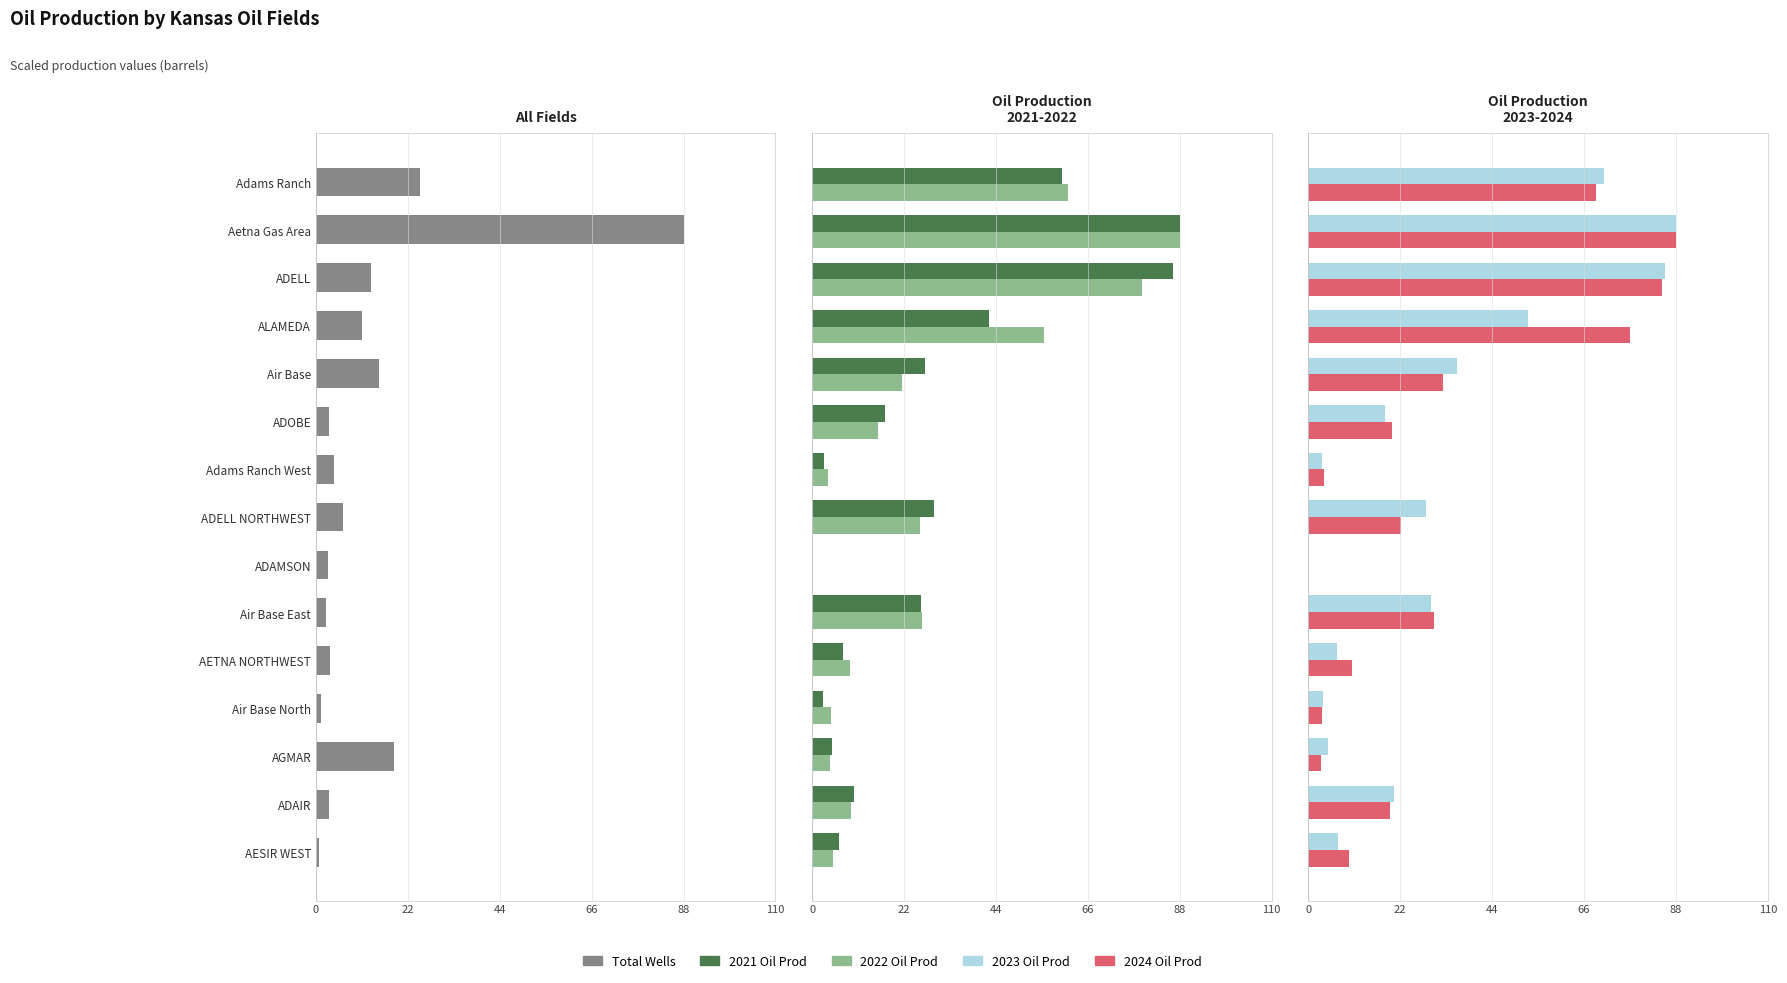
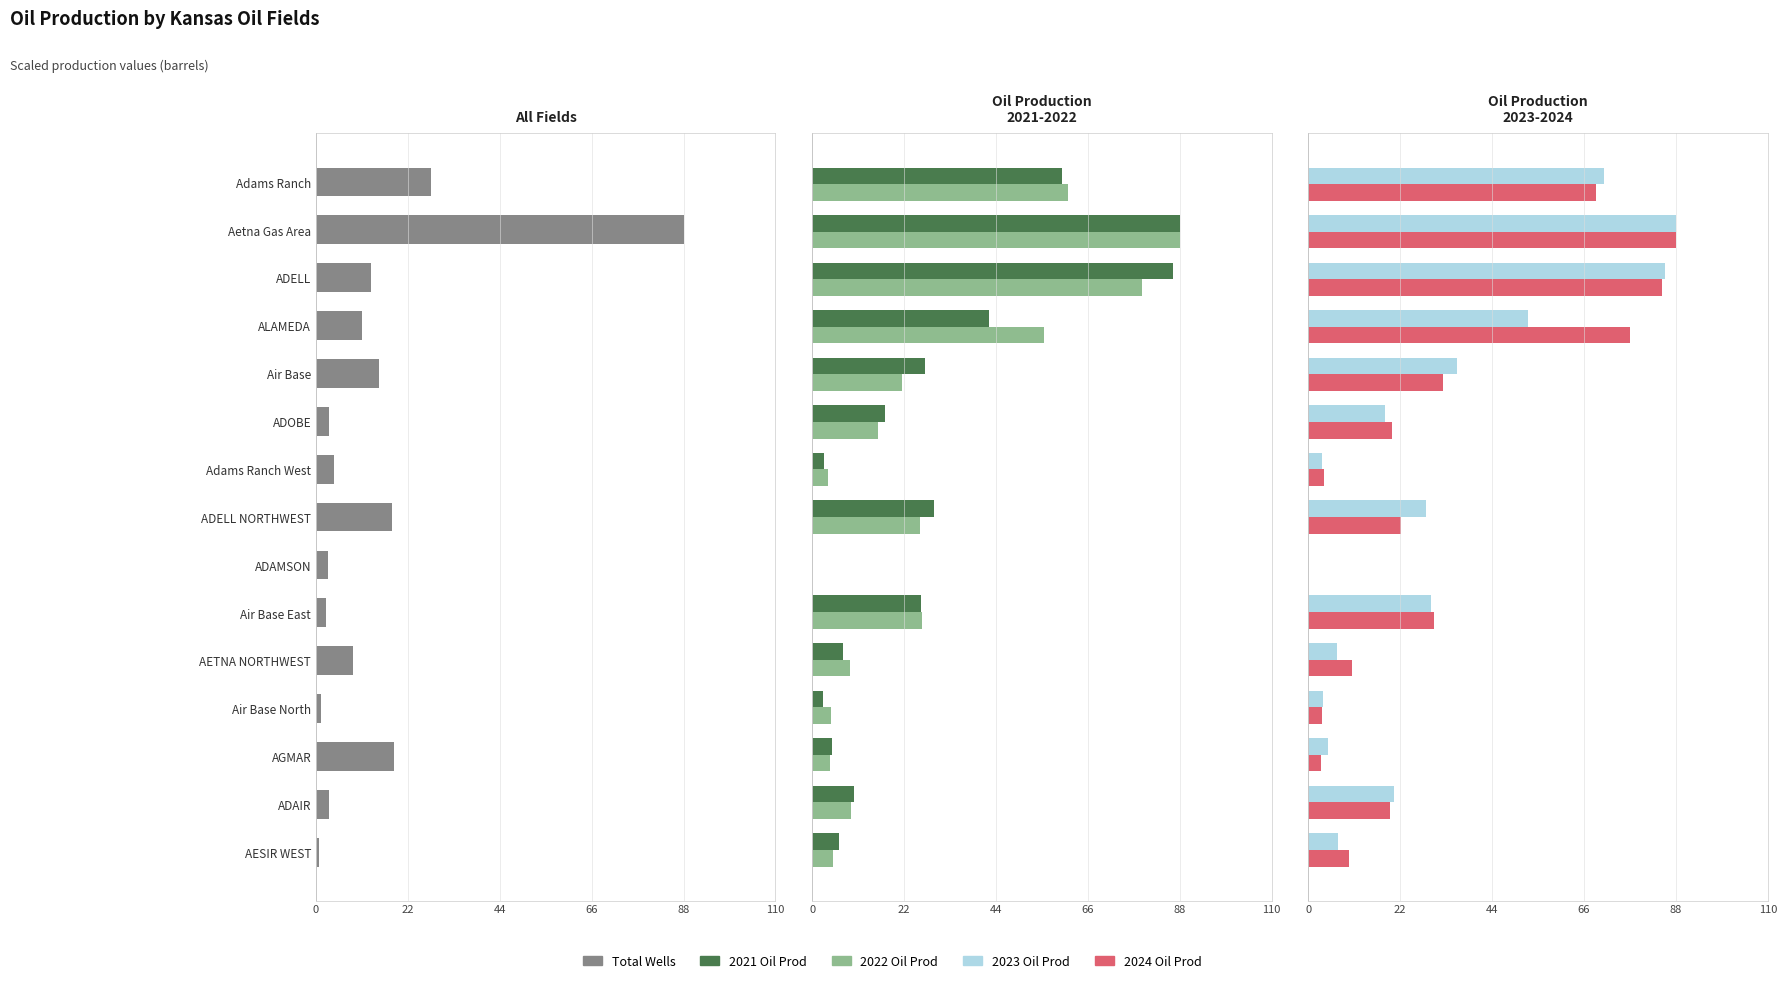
  {
    "All Fields": {
-     "Adams Ranch": 25,
+     "Adams Ranch": 27,
      "Aetna Gas Area": 88,
      "ADELL": 13,
      "ALAMEDA": 11,
      "Air Base": 15,
      "ADOBE": 3,
      "Adams Ranch West": 4,
-     "ADELL NORTHWEST": 6,
+     "ADELL NORTHWEST": 18,
      "ADAMSON": 3,
      "Air Base East": 3,
-     "AETNA NORTHWEST": 3,
+     "AETNA NORTHWEST": 9,
      "Air Base North": 1,
      "AGMAR": 19,
      "ADAIR": 3,
      "AESIR WEST": 1
    }
  }
